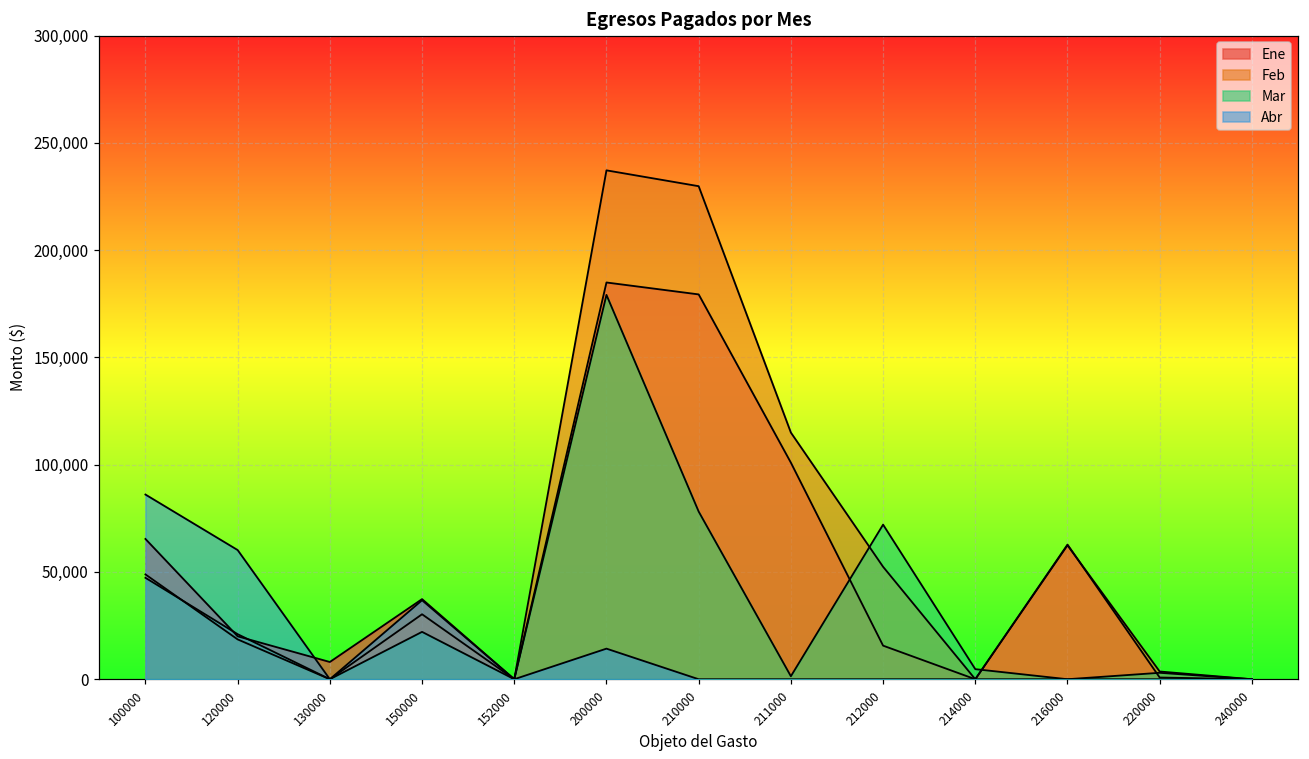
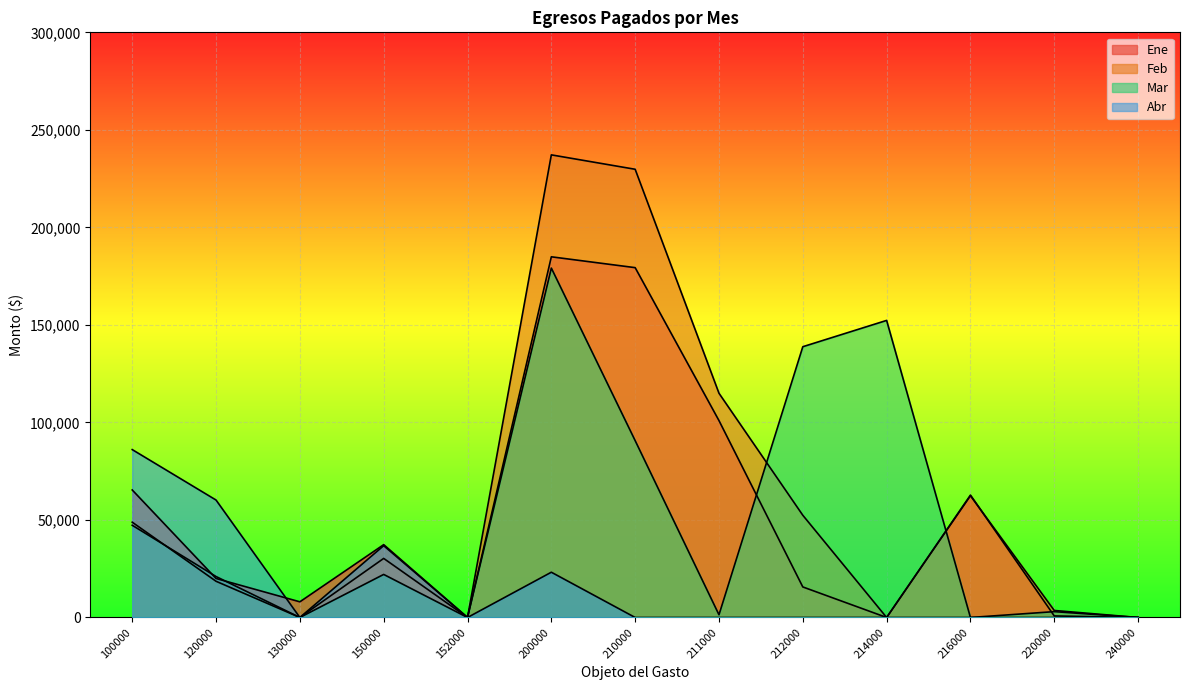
  {
    "Mar": {
      "100000": "47,000",
      "150000": "22,000",
      "200000": "179,000",
-     "210000": "78,000",
+     "210000": "91,000",
      "211000": "1,000",
-     "212000": "72,000",
-     "214000": "5,000"
+     "212000": "139,000",
+     "214000": "152,000"
    },
    "Abr": {
      "100000": "86,000",
      "120000": "60,000",
-     "200000": "14,000",
+     "200000": "23,000",
      "210000": "0",
      "211000": "0",
      "212000": "0"
    }
  }
